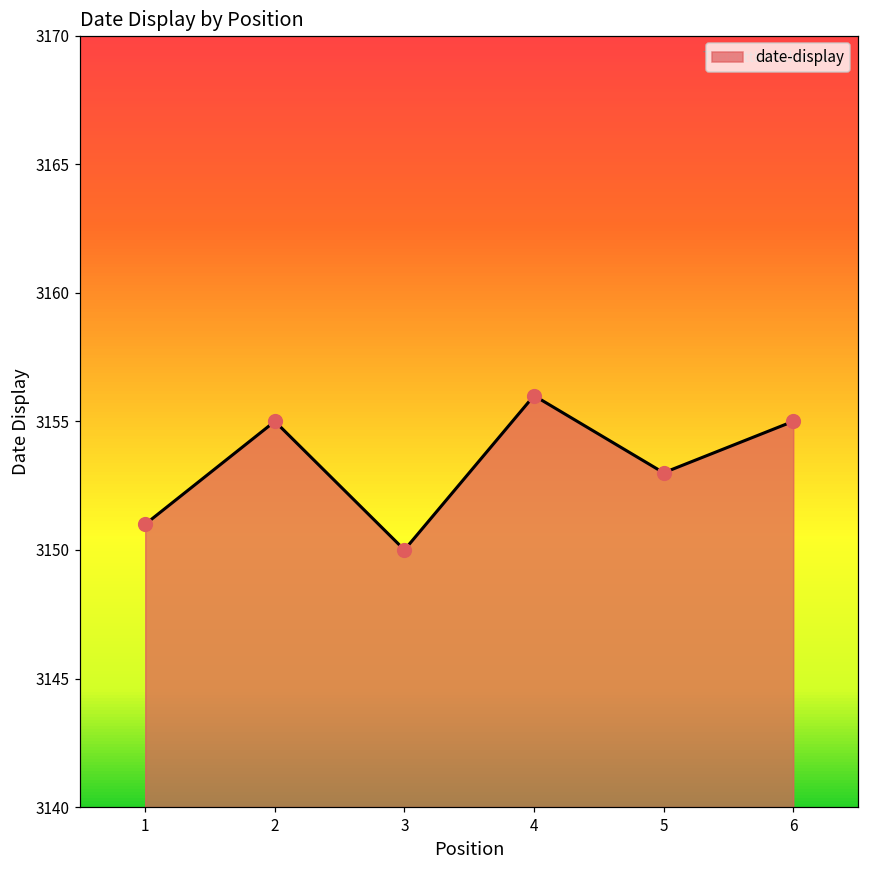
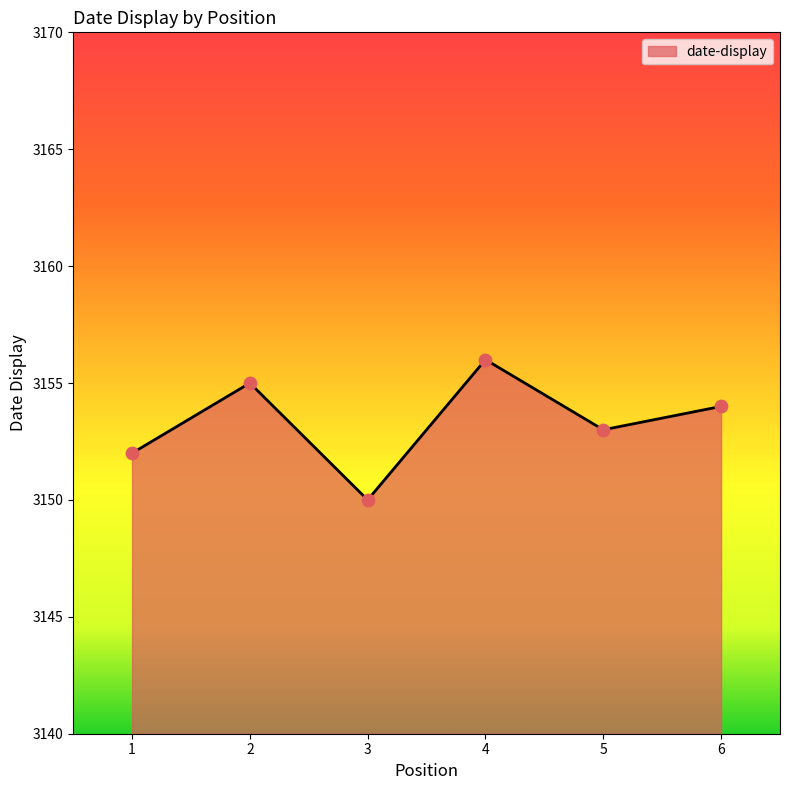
  {
-   "1": 3151,
+   "1": 3152,
    "2": 3155,
    "3": 3150,
    "4": 3156,
    "5": 3153,
-   "6": 3155
+   "6": 3154
  }
